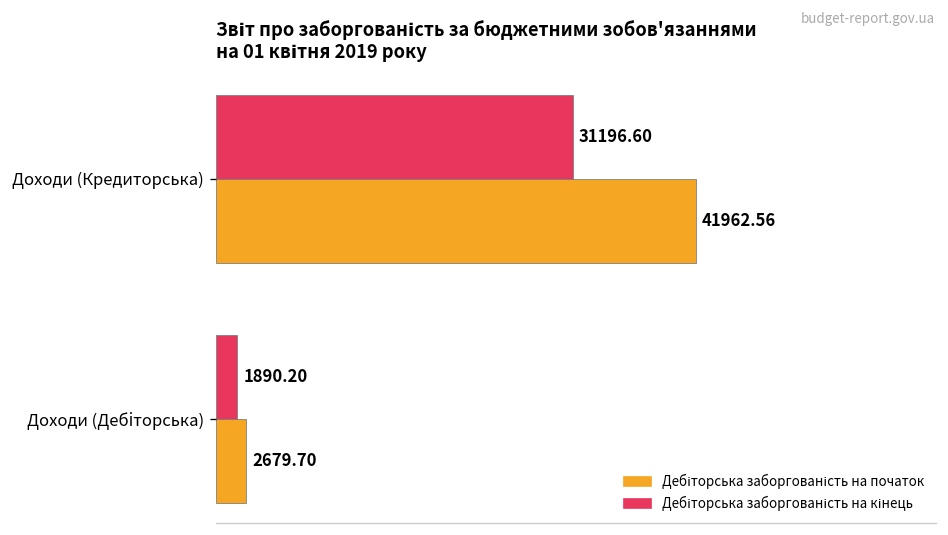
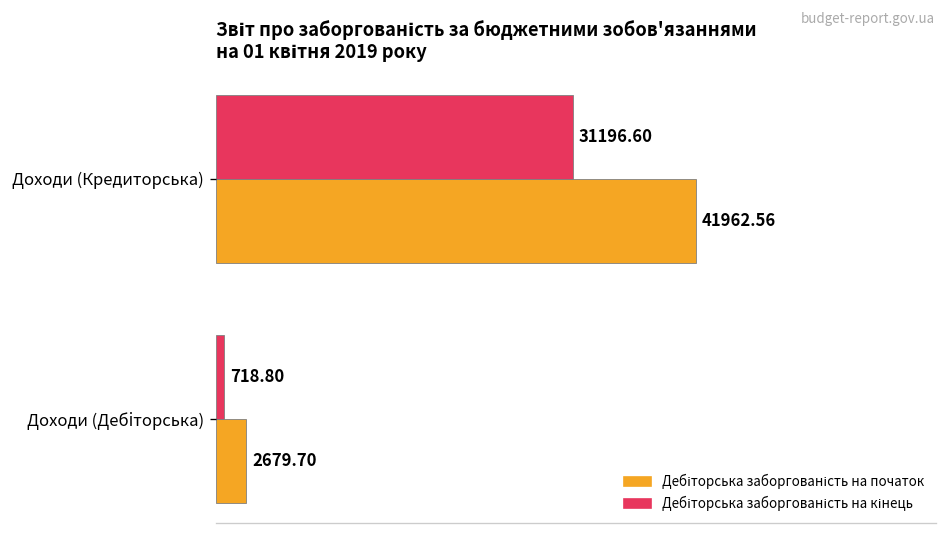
  {
    "Дебіторська заборгованість на початок": {
      "Доходи (Кредиторська)": 41962.56,
      "Доходи (Дебіторська)": 2679.70
    },
    "Дебіторська заборгованість на кінець": {
      "Доходи (Кредиторська)": 31196.60,
-     "Доходи (Дебіторська)": 1890.20
+     "Доходи (Дебіторська)": 718.80
    }
  }
